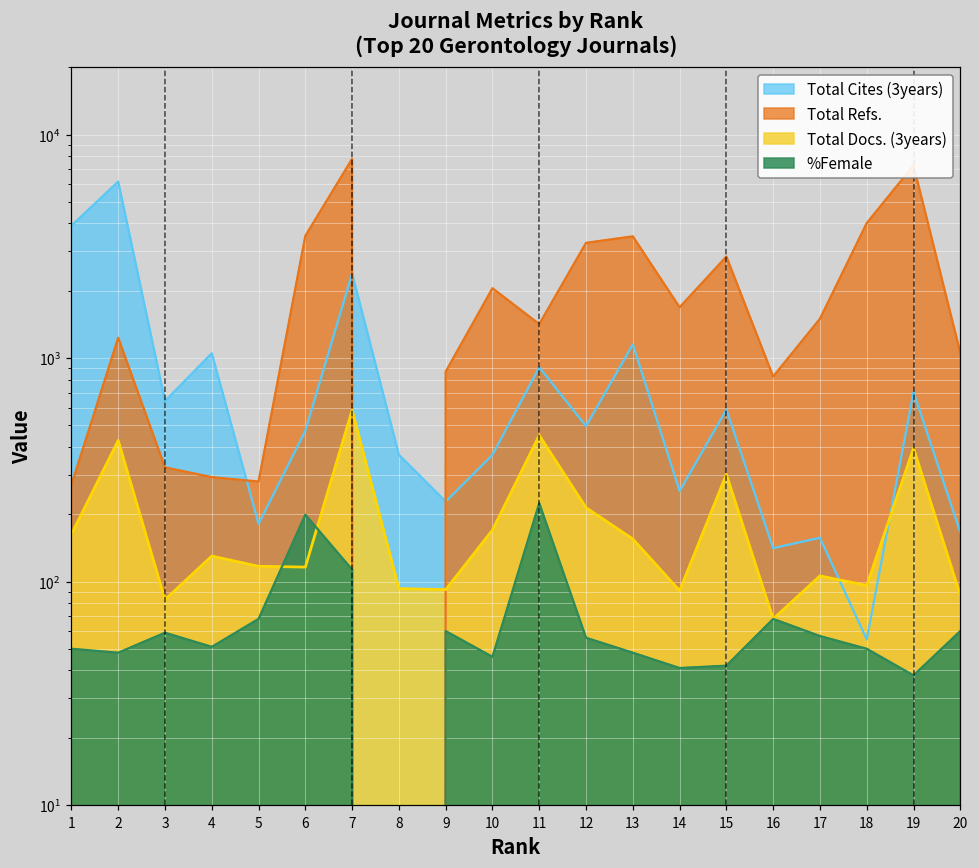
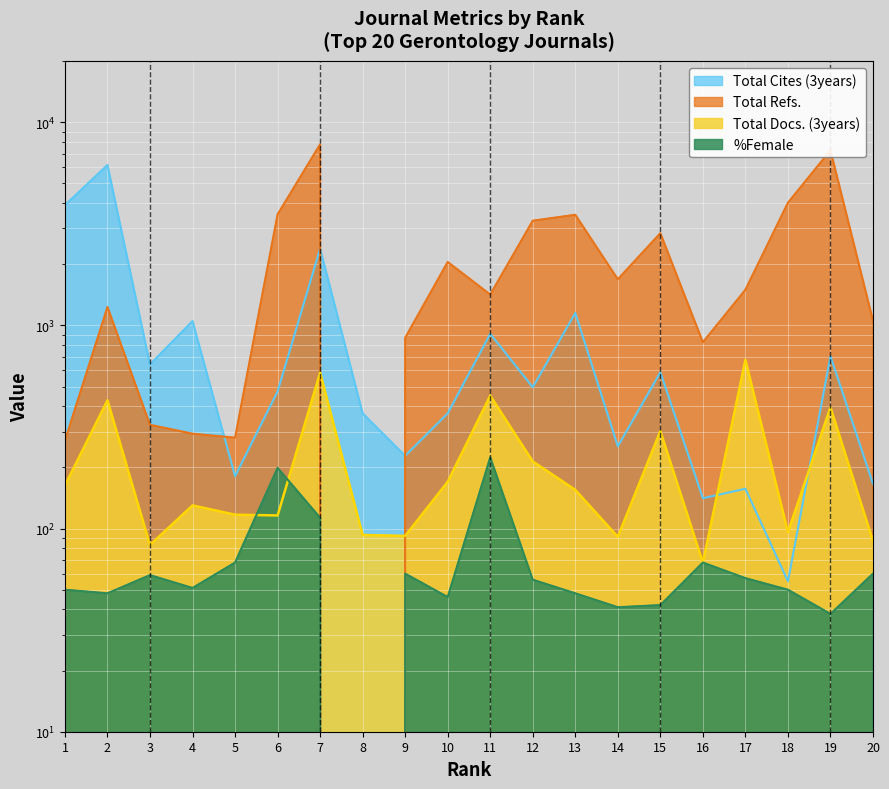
  {
    "Total Cites (3years)": {
      "1": 3900,
      "2": 6200,
      "3": 640,
      "4": 1100,
      "5": 180,
      "6": 470,
      "7": 2400,
      "8": 370,
      "9": 230,
      "10": 370,
      "11": 900,
      "12": 500,
      "13": 1200,
      "14": 250,
      "15": 590,
      "16": 140,
      "17": 160,
      "18": 55,
      "19": 710,
      "20": 170
    },
    "Total Refs.": {
      "1": 270,
      "2": 1200,
      "3": 320,
      "4": 290,
      "5": 280,
      "6": 3500,
      "7": 7800,
      "9": 870,
      "10": 2100,
      "11": 1400,
      "12": 3300,
      "13": 3500,
      "14": 1700,
      "15": 2800,
      "16": 830,
      "17": 1500,
      "18": 4000,
      "20": 1100
    },
    "Total Docs. (3years)": {
      "1": 160,
      "2": 430,
      "3": 83,
      "4": 130,
      "5": 120,
      "6": 120,
      "7": 590,
      "8": 90,
      "9": 90,
      "10": 170,
      "11": 450,
      "12": 210,
      "13": 160,
      "14": 90,
      "15": 300,
-     "17": 110,
+     "17": 680,
      "18": 100,
      "19": 400,
      "20": 87
    },
    "%Female": {
      "1": 50,
      "2": 48,
      "3": 59,
      "4": 51,
      "5": 68,
      "6": 200,
      "7": 110,
      "9": 60,
      "10": 46,
      "11": 220,
      "12": 56,
      "13": 48,
      "14": 41,
      "15": 42,
      "17": 57,
      "18": 50,
      "19": 38,
      "20": 60
    }
  }
